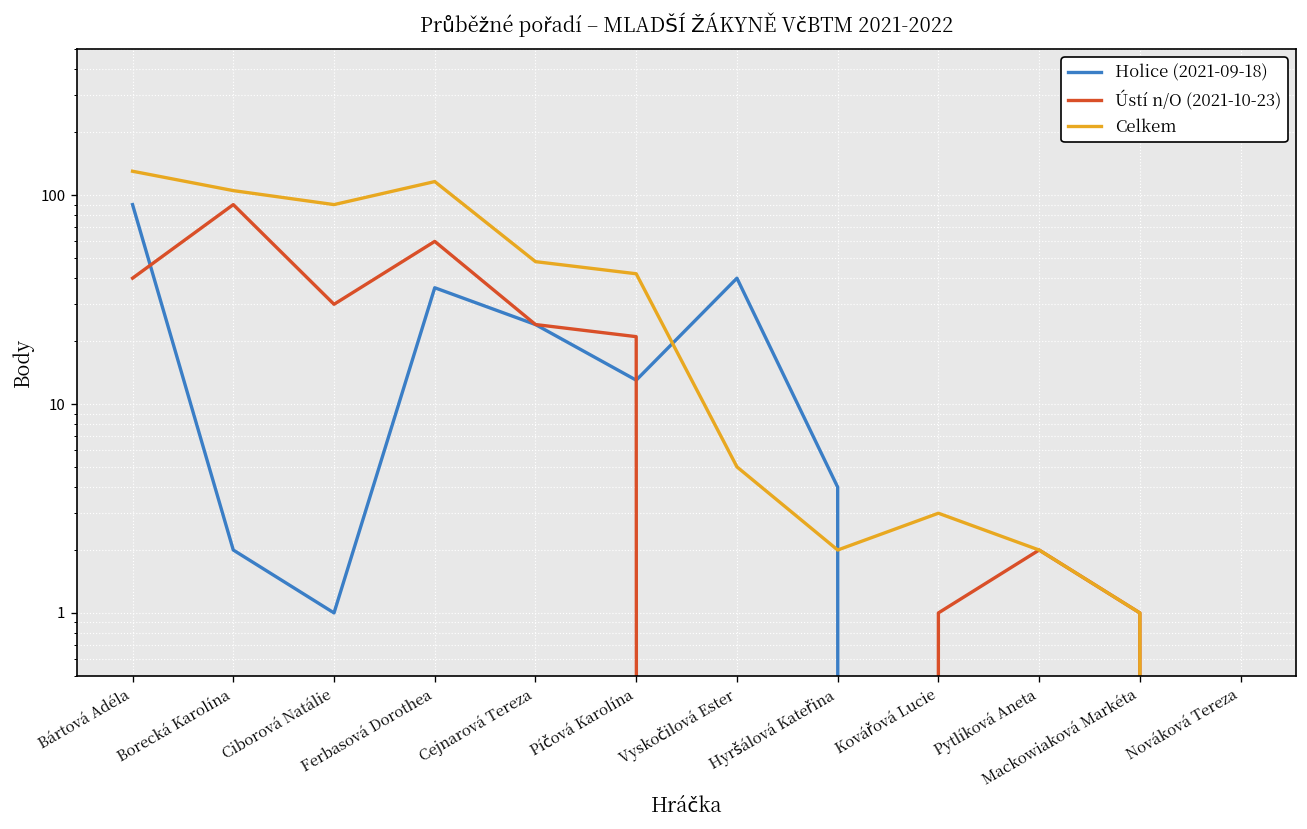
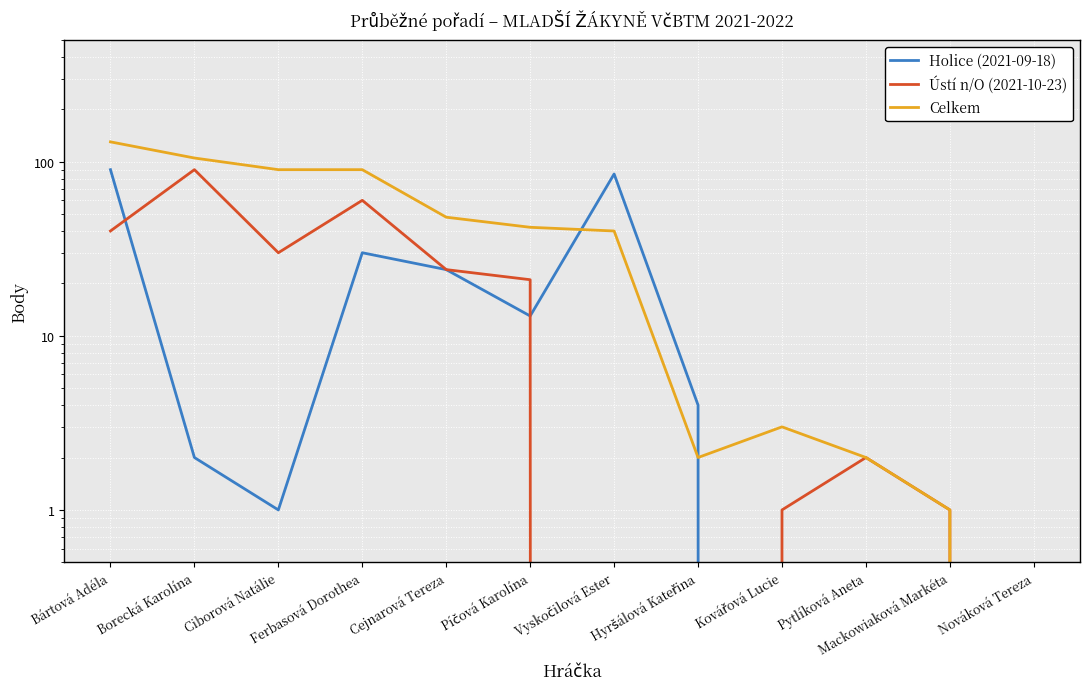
  {
    "Holice (2021-09-18)": {
      "Bártová Adéla": 90,
      "Borecká Karolína": 2,
      "Ciborová Natálie": 1,
-     "Ferbasová Dorothea": 36,
+     "Ferbasová Dorothea": 30,
      "Píčová Karolína": 13,
-     "Vyskočilová Ester": 40,
+     "Vyskočilová Ester": 90,
      "Hyršálová Kateřina": 4
    },
    "Ústí n/O (2021-10-23)": {
      "Bártová Adéla": 40,
      "Borecká Karolína": 90,
      "Ciborová Natálie": 30,
      "Ferbasová Dorothea": 60,
      "Píčová Karolína": 21,
      "Kovářová Lucie": 1
    },
    "Celkem": {
      "Bártová Adéla": 130,
      "Borecká Karolína": 110,
      "Ciborová Natálie": 90,
-     "Ferbasová Dorothea": 120,
+     "Ferbasová Dorothea": 90,
      "Cejnarová Tereza": 48,
      "Píčová Karolína": 42,
-     "Vyskočilová Ester": 5,
+     "Vyskočilová Ester": 40,
      "Hyršálová Kateřina": 2,
      "Kovářová Lucie": 3
    }
  }
